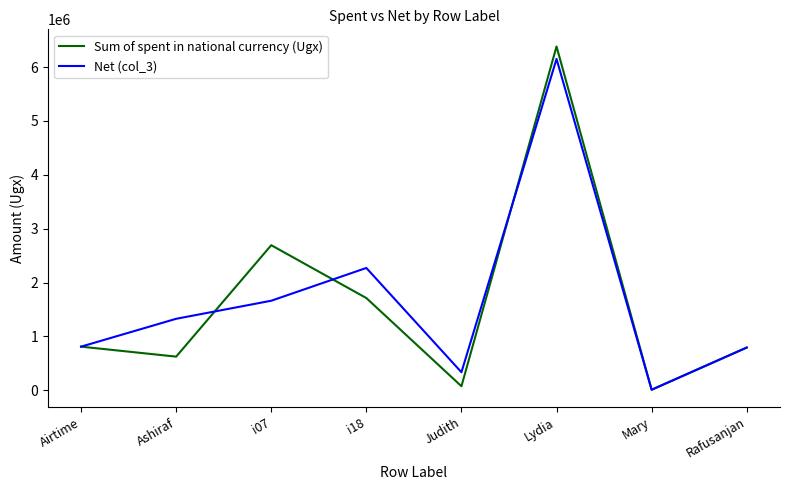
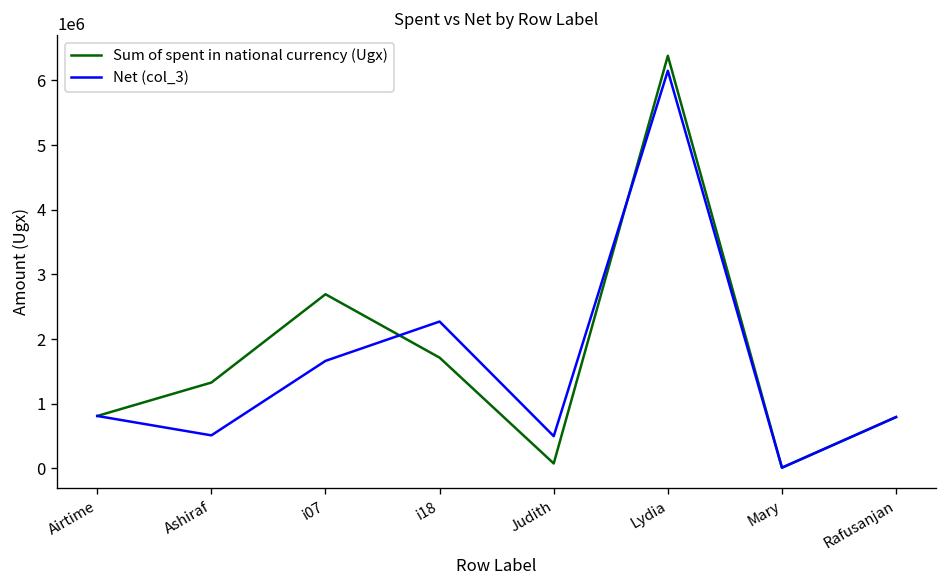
  {
    "Sum of spent in national currency (Ugx)": {
-     "Ashiraf": 600000,
+     "Ashiraf": 1300000,
      "i07": 2700000,
      "i18": 1700000,
      "Judith": 100000,
      "Lydia": 6400000
    },
    "Net (col_3)": {
-     "Ashiraf": 1300000,
+     "Ashiraf": 500000,
      "i07": 1700000,
      "i18": 2300000,
-     "Judith": 300000,
+     "Judith": 500000,
      "Lydia": 6200000
    }
  }
